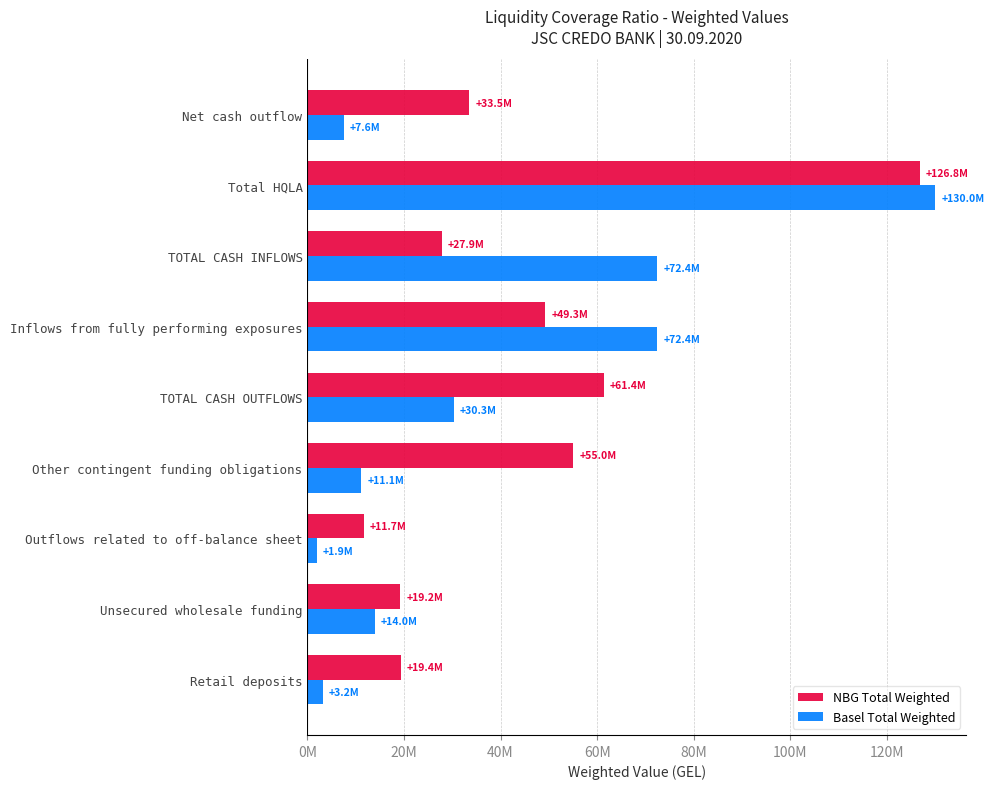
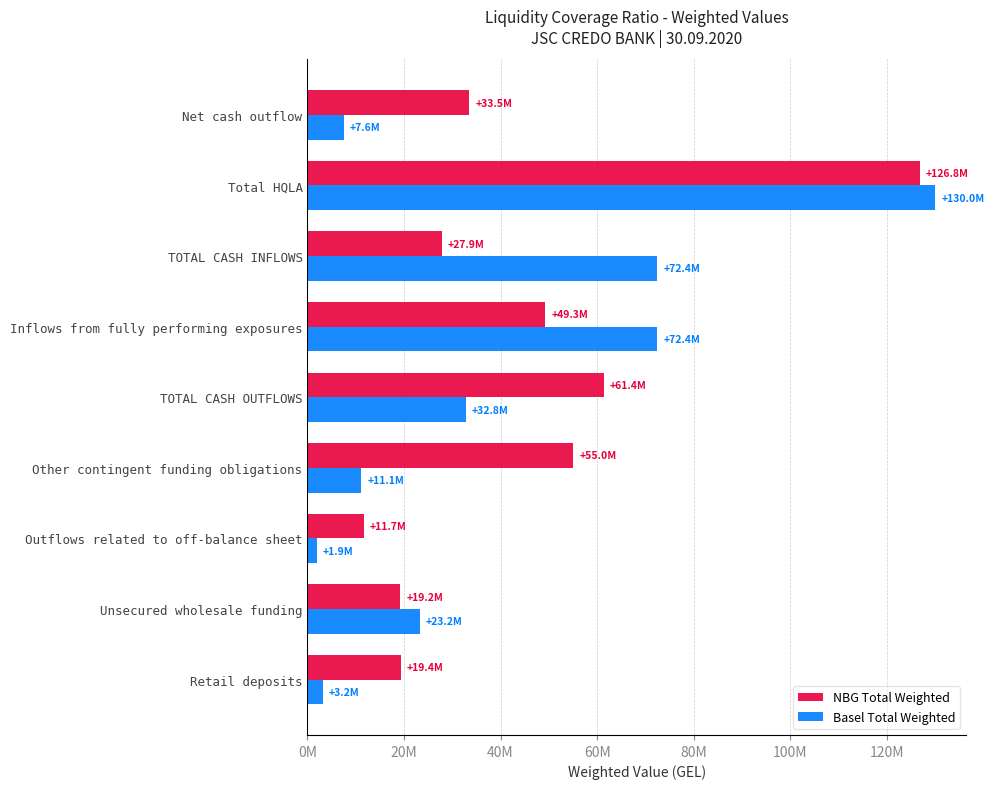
  {
    "NBG Total Weighted": {
      "Net cash outflow": "+33.5M",
      "Total HQLA": "+126.8M",
      "TOTAL CASH INFLOWS": "+27.9M",
      "Inflows from fully performing exposures": "+49.3M",
      "TOTAL CASH OUTFLOWS": "+61.4M",
      "Other contingent funding obligations": "+55.0M",
      "Outflows related to off-balance sheet": "+11.7M",
      "Unsecured wholesale funding": "+19.2M",
      "Retail deposits": "+19.4M"
    },
    "Basel Total Weighted": {
      "Net cash outflow": "+7.6M",
      "Total HQLA": "+130.0M",
      "TOTAL CASH INFLOWS": "+72.4M",
      "Inflows from fully performing exposures": "+72.4M",
-     "TOTAL CASH OUTFLOWS": "+30.3M",
+     "TOTAL CASH OUTFLOWS": "+32.8M",
      "Other contingent funding obligations": "+11.1M",
      "Outflows related to off-balance sheet": "+1.9M",
-     "Unsecured wholesale funding": "+14.0M",
+     "Unsecured wholesale funding": "+23.2M",
      "Retail deposits": "+3.2M"
    }
  }
